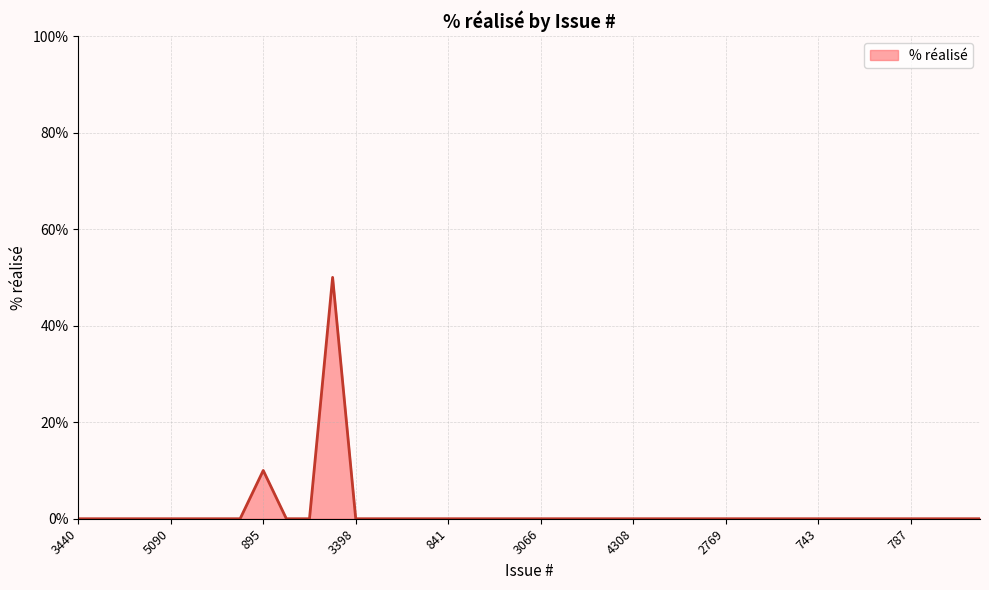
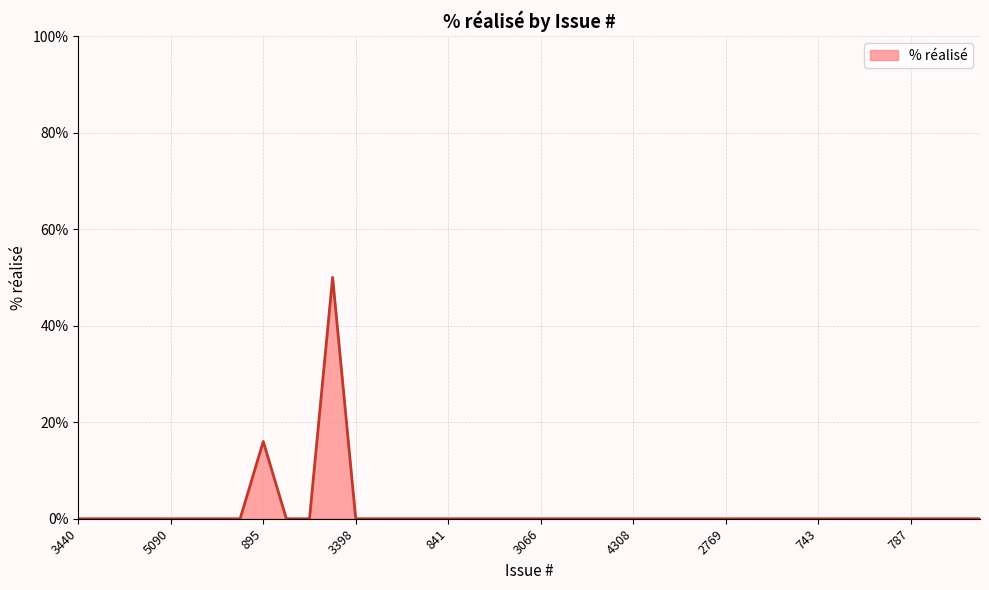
  {
    "3440": "0%",
    "5090": "0%",
-   "895": "10%",
+   "895": "16%",
    "3398": "0%",
    "841": "0%",
    "3066": "0%",
    "4308": "0%",
    "2769": "0%",
    "743": "0%",
    "787": "0%"
  }
